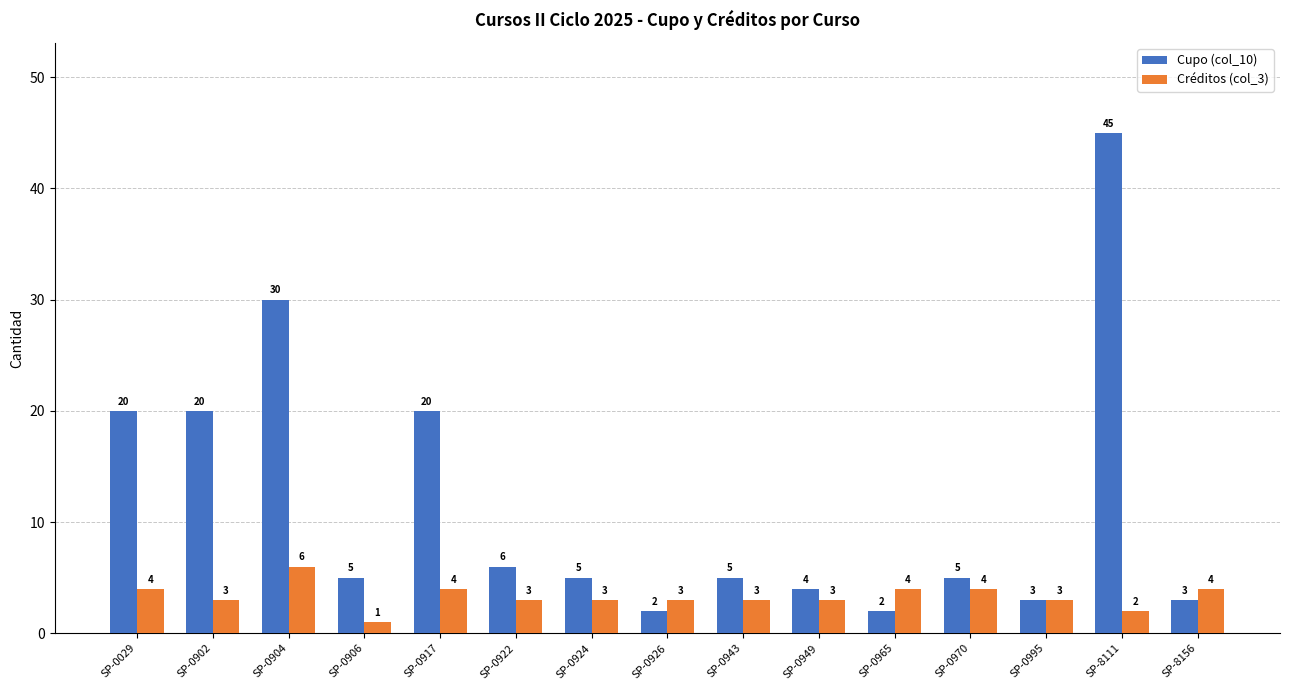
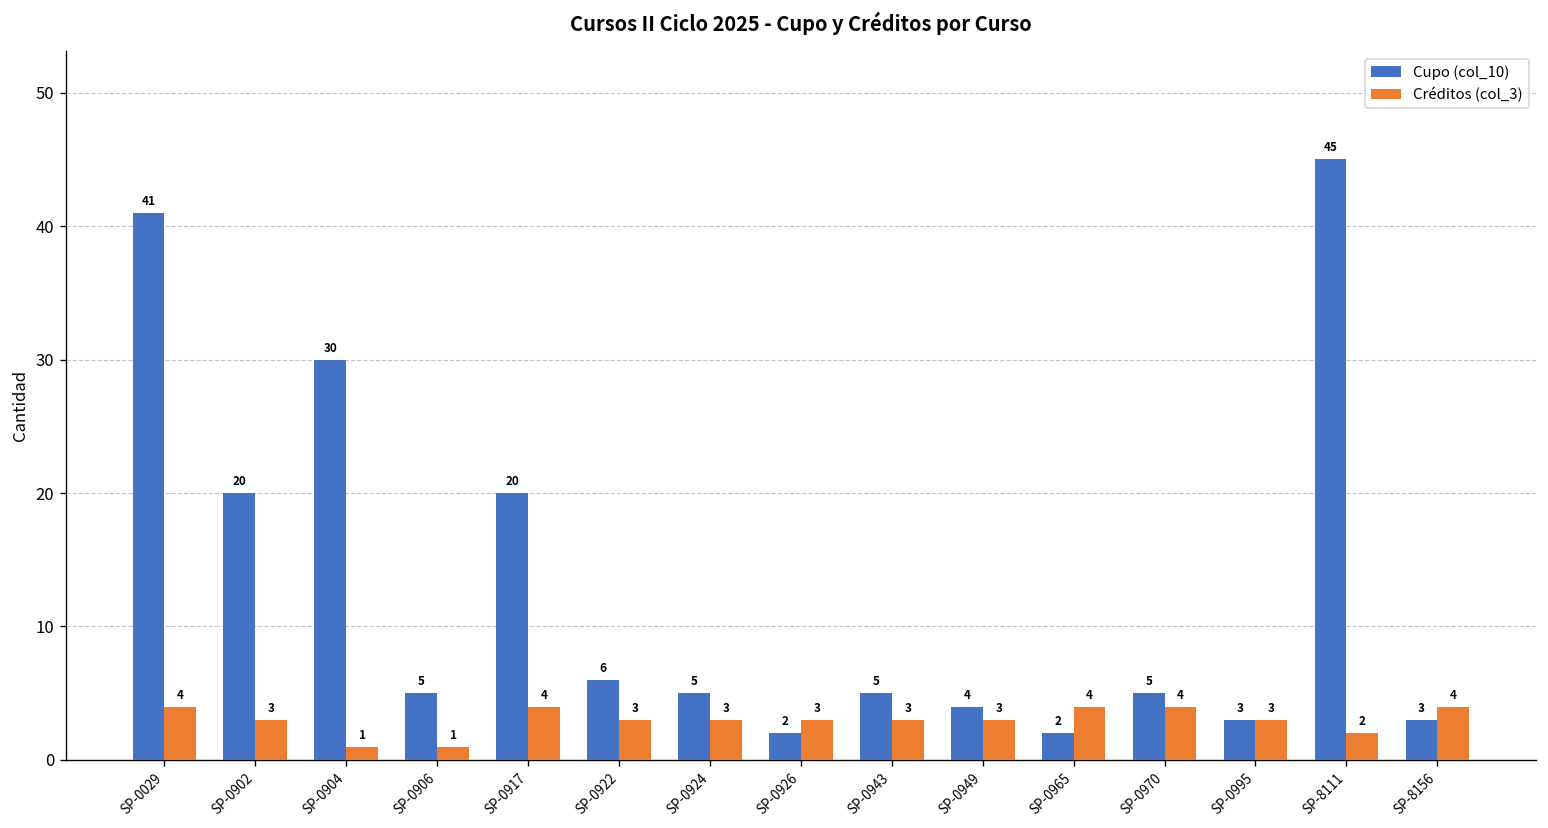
  {
    "Cupo (col_10)": {
-     "SP-0029": 20,
+     "SP-0029": 41,
      "SP-0902": 20,
      "SP-0904": 30,
      "SP-0906": 5,
      "SP-0917": 20,
      "SP-0922": 6,
      "SP-0924": 5,
      "SP-0926": 2,
      "SP-0943": 5,
      "SP-0949": 4,
      "SP-0965": 2,
      "SP-0970": 5,
      "SP-0995": 3,
      "SP-8111": 45,
      "SP-8156": 3
    },
    "Créditos (col_3)": {
      "SP-0029": 4,
      "SP-0902": 3,
-     "SP-0904": 6,
+     "SP-0904": 1,
      "SP-0906": 1,
      "SP-0917": 4,
      "SP-0922": 3,
      "SP-0924": 3,
      "SP-0926": 3,
      "SP-0943": 3,
      "SP-0949": 3,
      "SP-0965": 4,
      "SP-0970": 4,
      "SP-0995": 3,
      "SP-8111": 2,
      "SP-8156": 4
    }
  }
